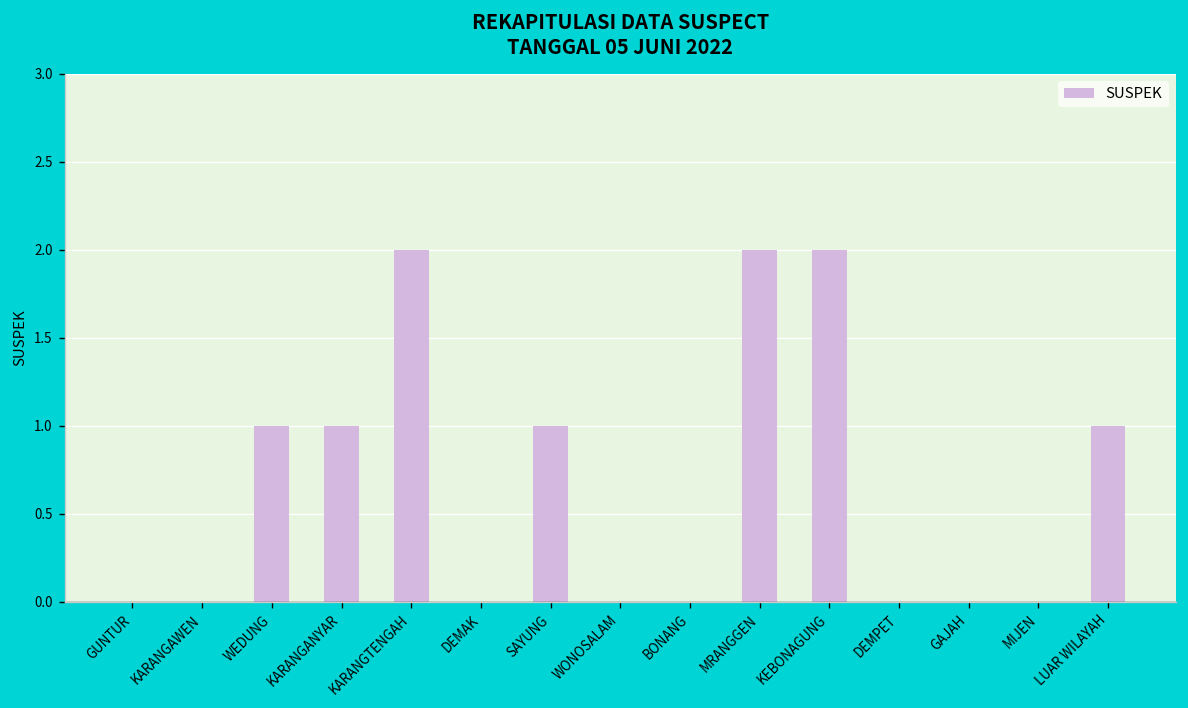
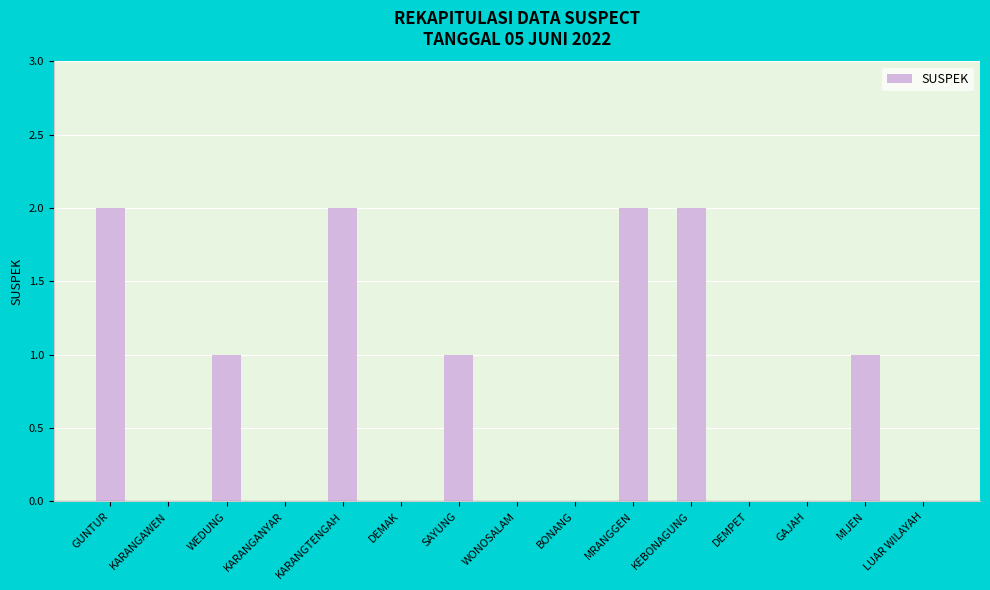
  {
-   "GUNTUR": 0,
+   "GUNTUR": 2,
    "KARANGAWEN": 0,
    "WEDUNG": 1,
-   "KARANGANYAR": 1,
+   "KARANGANYAR": 0,
    "KARANGTENGAH": 2,
    "DEMAK": 0,
    "SAYUNG": 1,
    "WONOSALAM": 0,
    "BONANG": 0,
    "MRANGGEN": 2,
    "KEBONAGUNG": 2,
    "DEMPET": 0,
    "GAJAH": 0,
-   "MIJEN": 0,
-   "LUAR WILAYAH": 1
+   "MIJEN": 1,
+   "LUAR WILAYAH": 0
  }
